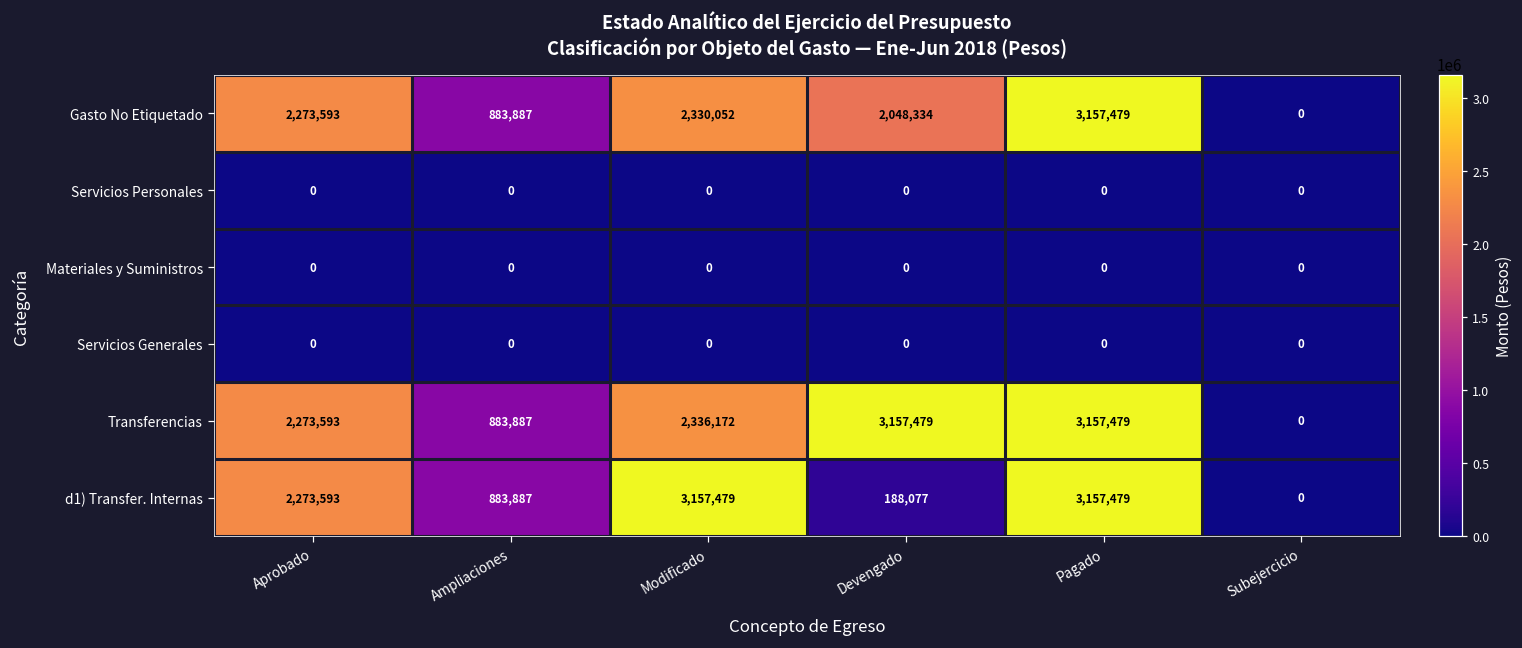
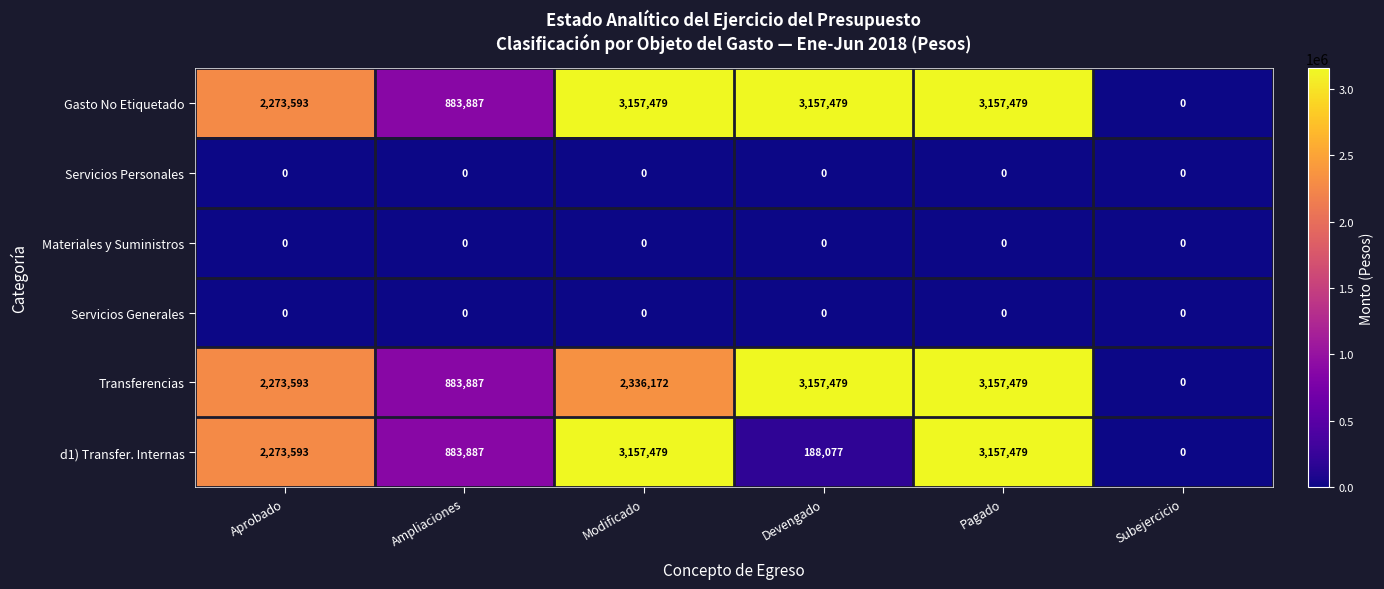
  {
    "Gasto No Etiquetado": {
      "Aprobado": "2,273,593",
      "Ampliaciones": "883,887",
-     "Modificado": "2,330,052",
-     "Devengado": "2,048,334",
+     "Modificado": "3,157,479",
+     "Devengado": "3,157,479",
      "Pagado": "3,157,479",
      "Subejercicio": "0"
    },
    "Servicios Personales": {
      "Aprobado": "0",
      "Ampliaciones": "0",
      "Modificado": "0",
      "Devengado": "0",
      "Pagado": "0",
      "Subejercicio": "0"
    },
    "Materiales y Suministros": {
      "Aprobado": "0",
      "Ampliaciones": "0",
      "Modificado": "0",
      "Devengado": "0",
      "Pagado": "0",
      "Subejercicio": "0"
    },
    "Servicios Generales": {
      "Aprobado": "0",
      "Ampliaciones": "0",
      "Modificado": "0",
      "Devengado": "0",
      "Pagado": "0",
      "Subejercicio": "0"
    },
    "Transferencias": {
      "Aprobado": "2,273,593",
      "Ampliaciones": "883,887",
      "Modificado": "2,336,172",
      "Devengado": "3,157,479",
      "Pagado": "3,157,479",
      "Subejercicio": "0"
    },
    "d1) Transfer. Internas": {
      "Aprobado": "2,273,593",
      "Ampliaciones": "883,887",
      "Modificado": "3,157,479",
      "Devengado": "188,077",
      "Pagado": "3,157,479",
      "Subejercicio": "0"
    }
  }
